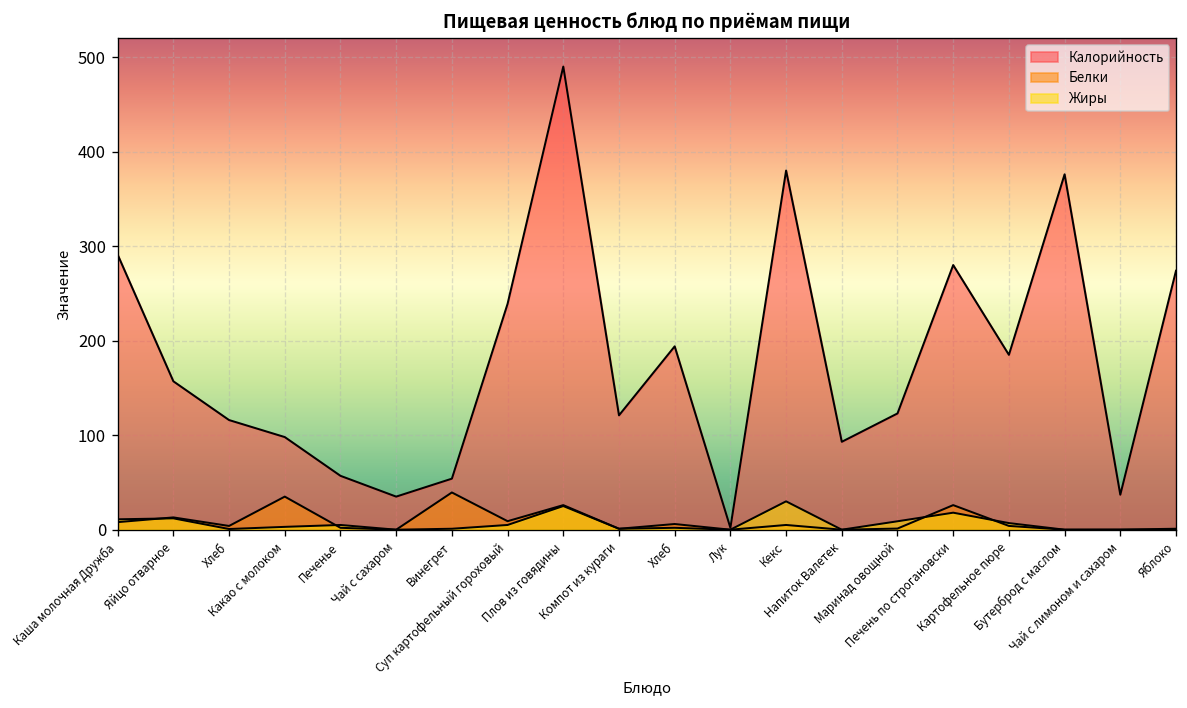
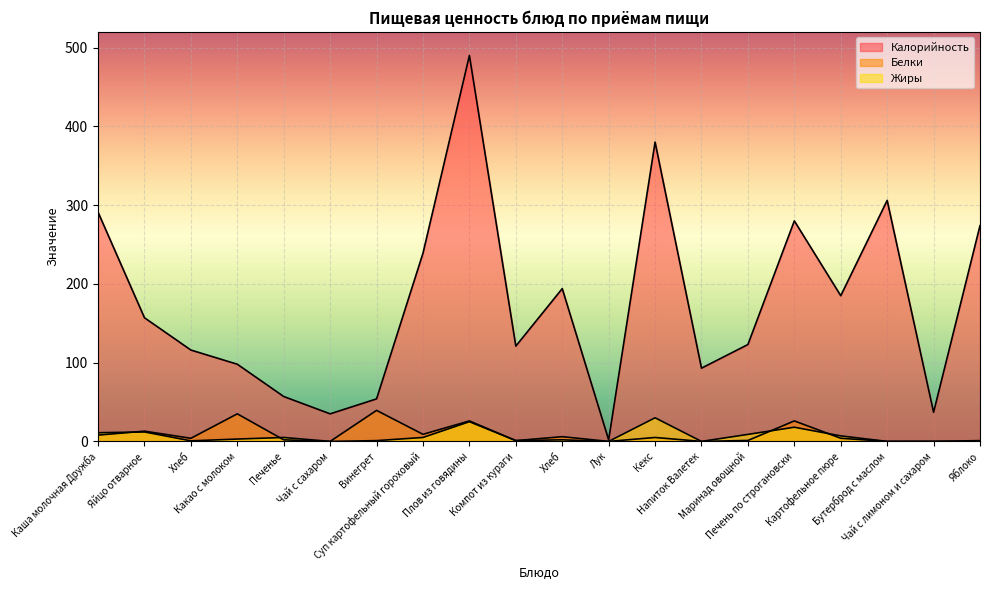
  {
    "Калорийность": {
      "Каша молочная Дружба": 290,
      "Яйцо отварное": 160,
      "Какао с молоком": 100,
      "Печенье": 60,
      "Чай с сахаром": 40,
      "Винегрет": 50,
      "Суп картофельный гороховый": 240,
      "Плов из говядины": 490,
      "Компот из кураги": 120,
      "Кекс": 380,
      "Напиток Валетек": 90,
      "Маринад овощной": 120,
      "Печень по строгановски": 280,
      "Картофельное пюре": 190,
-     "Бутерброд с маслом": 380,
+     "Бутерброд с маслом": 310,
      "Чай с лимоном и сахаром": 40,
      "Яблоко": 270
    },
    "Белки": {
      "Какао с молоком": 40,
      "Винегрет": 40,
      "Суп картофельный гороховый": 10,
      "Кекс": 10,
      "Маринад овощной": 0,
      "Печень по строгановски": 30
    },
    "Жиры": {
      "Какао с молоком": 0,
      "Винегрет": 0,
      "Суп картофельный гороховый": 10,
      "Кекс": 30,
      "Маринад овощной": 10,
      "Печень по строгановски": 20
    }
  }
